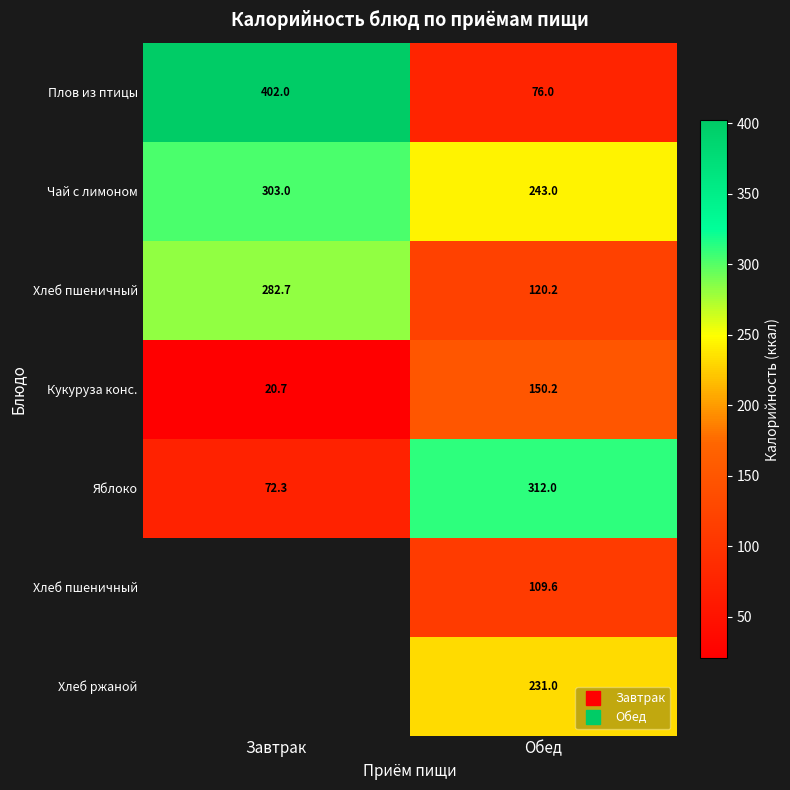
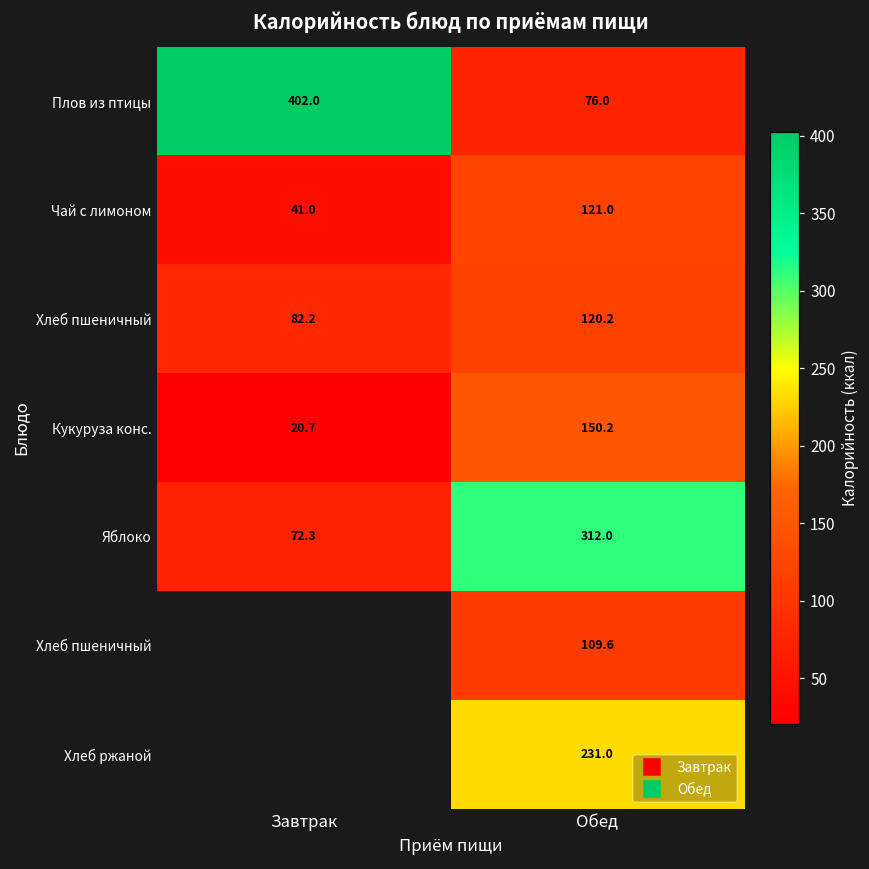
  {
    "Плов из птицы": {
      "Завтрак": 402.0,
      "Обед": 76.0
    },
    "Чай с лимоном": {
-     "Завтрак": 303.0,
-     "Обед": 243.0
+     "Завтрак": 41.0,
+     "Обед": 121.0
    },
    "Хлеб пшеничный": {
-     "Завтрак": 282.7
+     "Завтрак": 82.2
    },
    "Кукуруза конс.": {
      "Завтрак": 20.7,
      "Обед": 150.2
    },
    "Яблоко": {
      "Завтрак": 72.3,
      "Обед": 312.0
    },
    "Хлеб ржаной": {
      "Обед": 231.0
    }
  }
